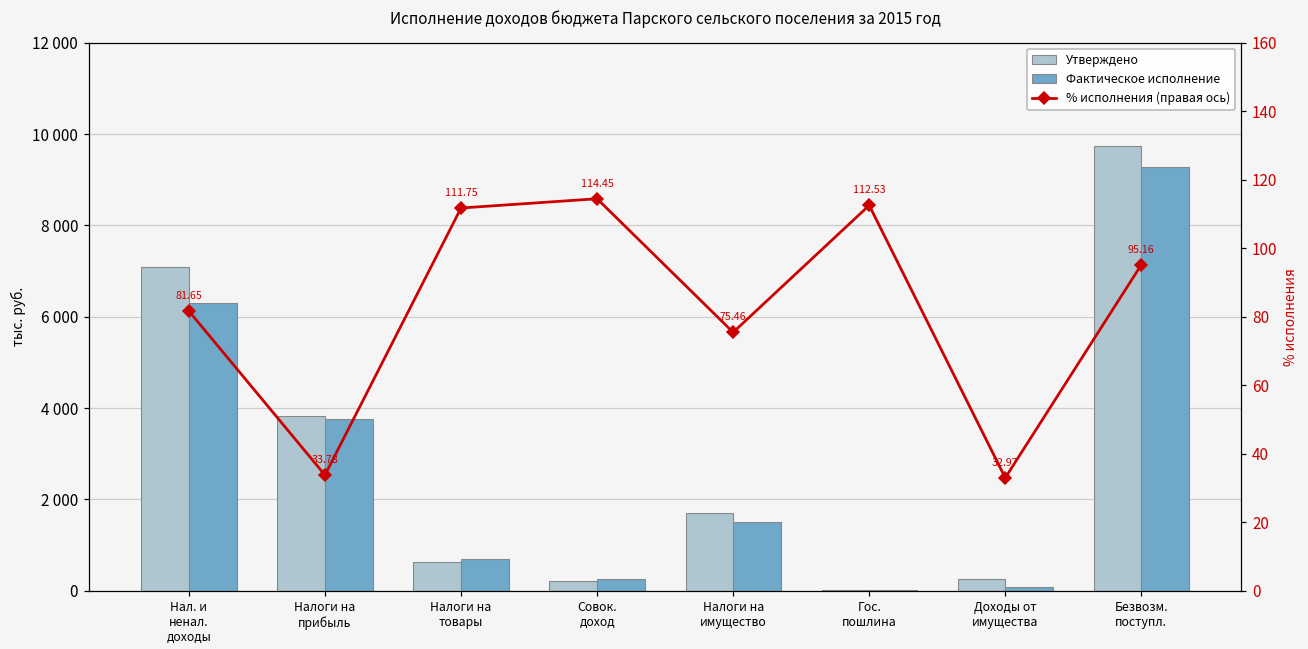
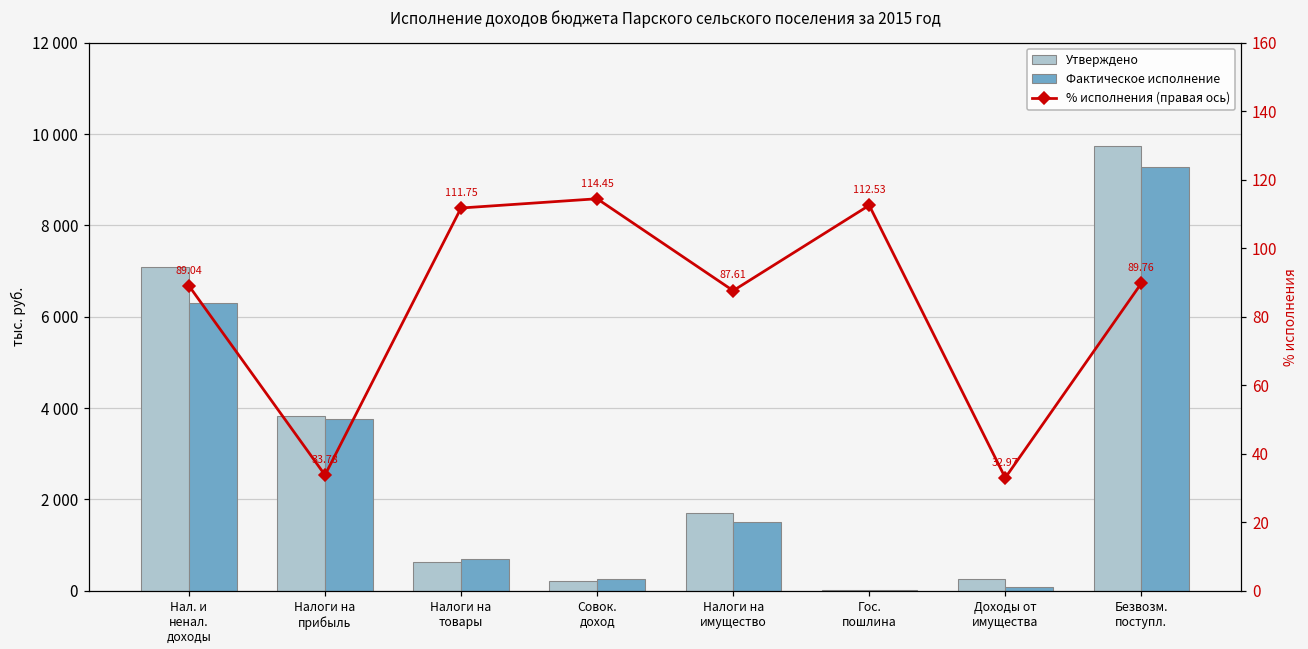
  {
    "% исполнения (правая ось)": {
-     "Нал. и ненал. доходы": 81.65,
+     "Нал. и ненал. доходы": 89.04,
      "Налоги на прибыль": 33.78,
      "Налоги на товары": 111.75,
      "Совок. доход": 114.45,
-     "Налоги на имущество": 75.46,
+     "Налоги на имущество": 87.61,
      "Гос. пошлина": 112.53,
      "Доходы от имущества": 32.97,
-     "Безвозм. поступл.": 95.16
+     "Безвозм. поступл.": 89.76
    }
  }
